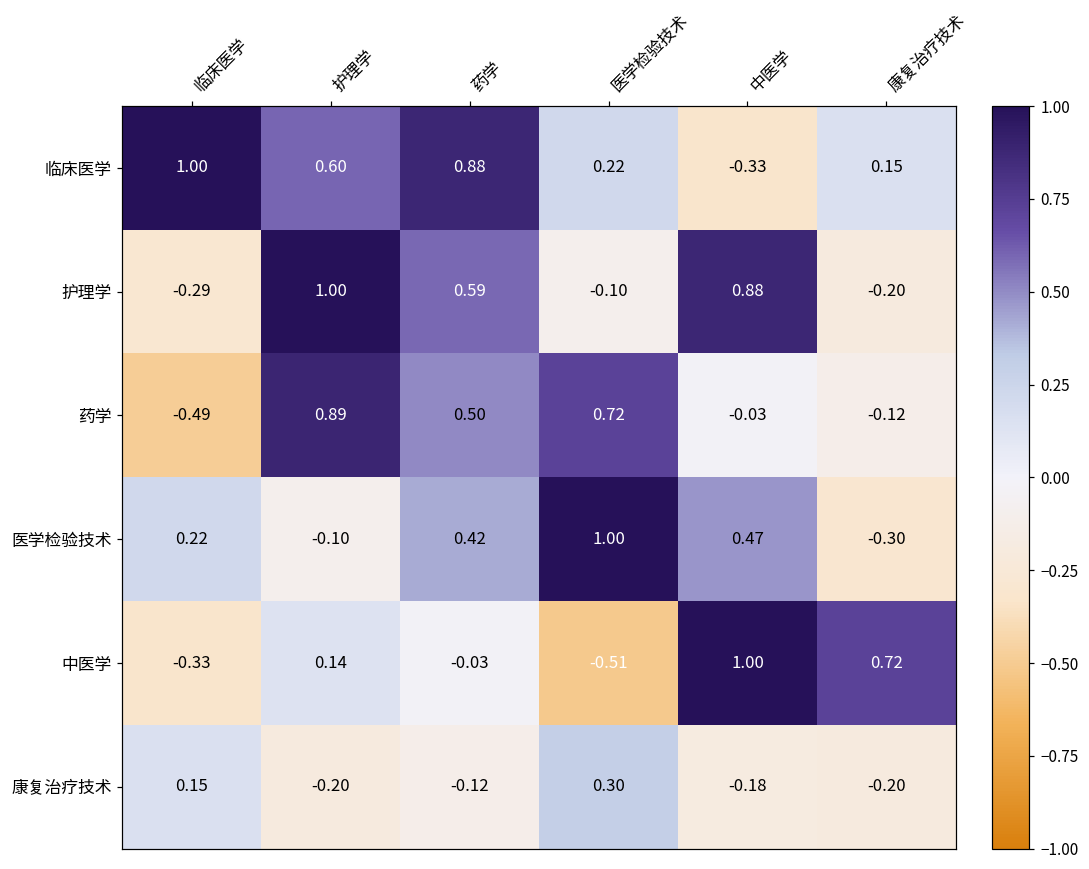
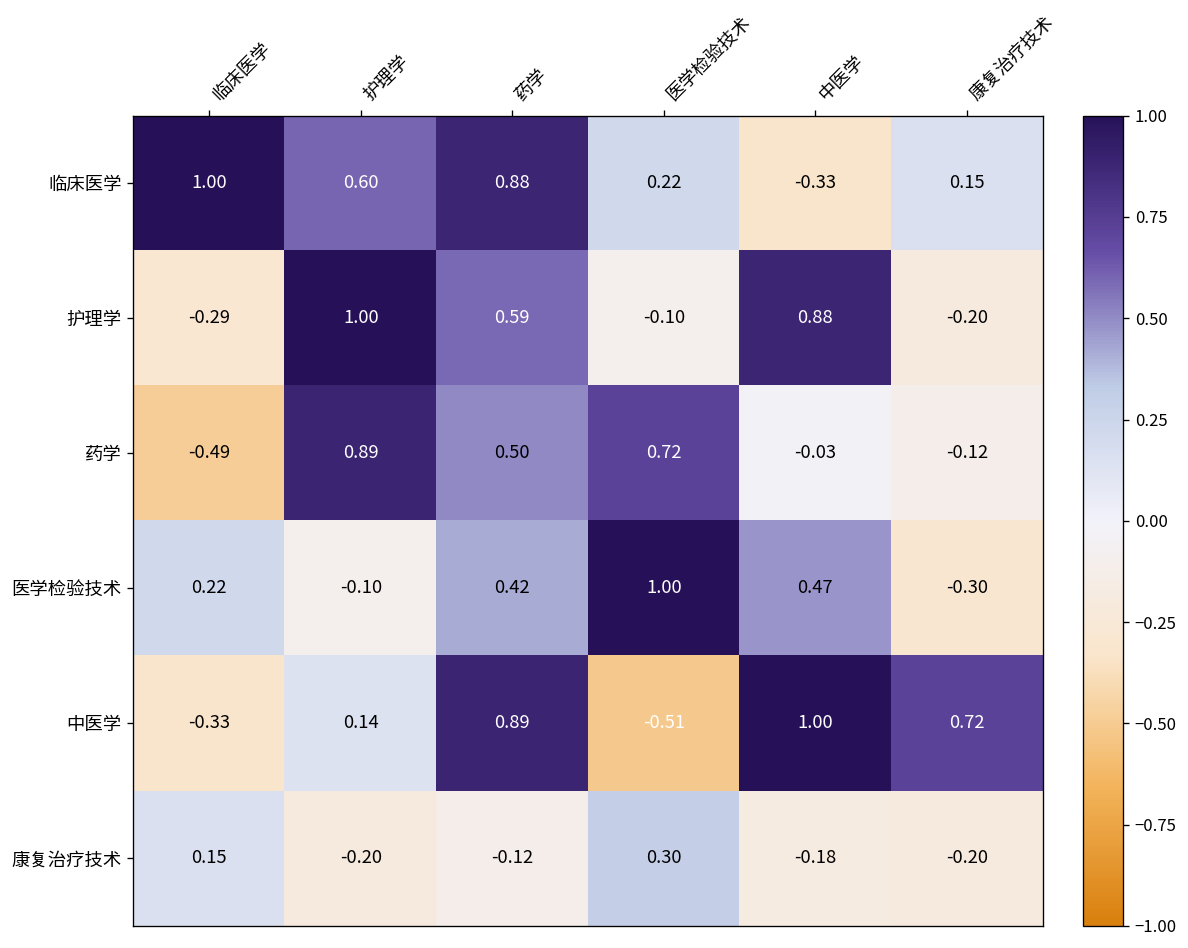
  {
    "临床医学": {
      "临床医学": 1.00,
      "护理学": 0.60,
      "药学": 0.88,
      "医学检验技术": 0.22,
      "中医学": -0.33,
      "康复治疗技术": 0.15
    },
    "护理学": {
      "临床医学": -0.29,
      "护理学": 1.00,
      "药学": 0.59,
      "医学检验技术": -0.10,
      "中医学": 0.88,
      "康复治疗技术": -0.20
    },
    "药学": {
      "临床医学": -0.49,
      "护理学": 0.89,
      "药学": 0.50,
      "医学检验技术": 0.72,
      "中医学": -0.03,
      "康复治疗技术": -0.12
    },
    "医学检验技术": {
      "临床医学": 0.22,
      "护理学": -0.10,
      "药学": 0.42,
      "医学检验技术": 1.00,
      "中医学": 0.47,
      "康复治疗技术": -0.30
    },
    "中医学": {
      "临床医学": -0.33,
      "护理学": 0.14,
-     "药学": -0.03,
+     "药学": 0.89,
      "医学检验技术": -0.51,
      "中医学": 1.00,
      "康复治疗技术": 0.72
    },
    "康复治疗技术": {
      "临床医学": 0.15,
      "护理学": -0.20,
      "药学": -0.12,
      "医学检验技术": 0.30,
      "中医学": -0.18,
      "康复治疗技术": -0.20
    }
  }
